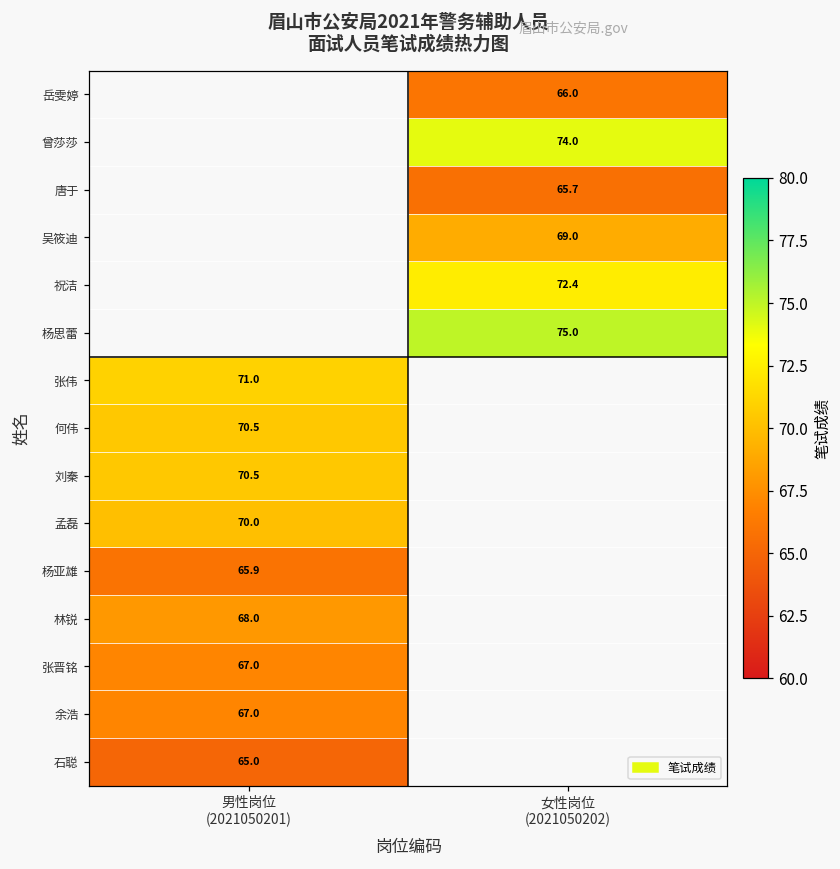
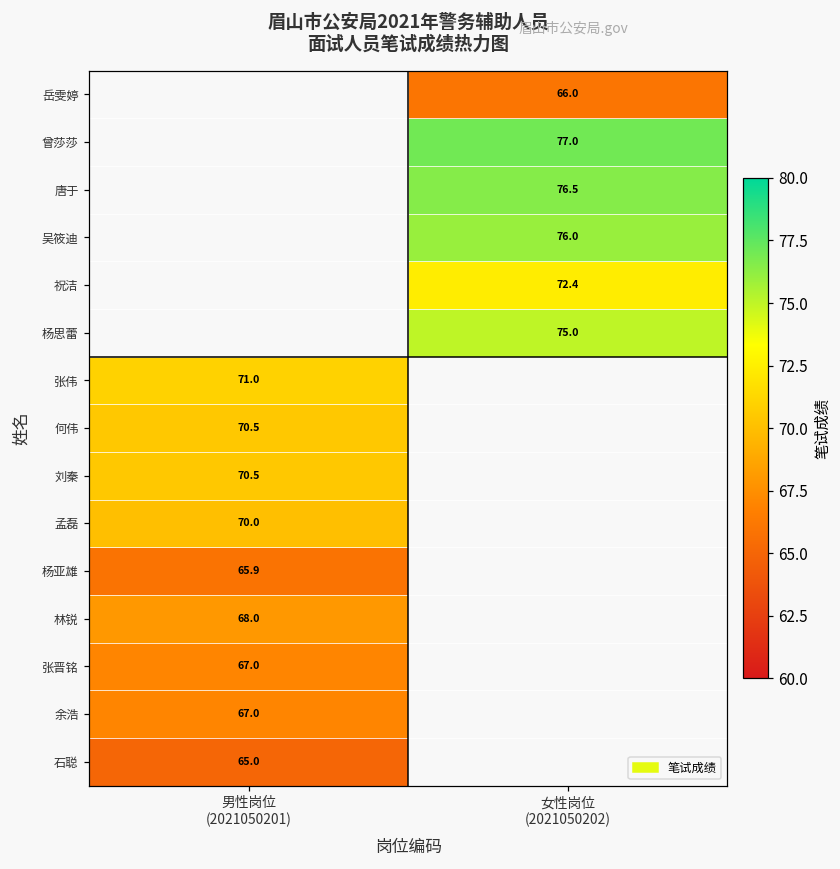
  {
    "岳雯婷": {
      "女性岗位 (2021050202)": 66.0
    },
    "曾莎莎": {
-     "女性岗位 (2021050202)": 74.0
+     "女性岗位 (2021050202)": 77.0
    },
    "唐于": {
-     "女性岗位 (2021050202)": 65.7
+     "女性岗位 (2021050202)": 76.5
    },
    "吴筱迪": {
-     "女性岗位 (2021050202)": 69.0
+     "女性岗位 (2021050202)": 76.0
    },
    "祝洁": {
      "女性岗位 (2021050202)": 72.4
    },
    "杨思蕾": {
      "女性岗位 (2021050202)": 75.0
    },
    "张伟": {
      "男性岗位 (2021050201)": 71.0
    },
    "何伟": {
      "男性岗位 (2021050201)": 70.5
    },
    "刘秦": {
      "男性岗位 (2021050201)": 70.5
    },
    "孟磊": {
      "男性岗位 (2021050201)": 70.0
    },
    "杨亚雄": {
      "男性岗位 (2021050201)": 65.9
    },
    "林锐": {
      "男性岗位 (2021050201)": 68.0
    },
    "张晋铭": {
      "男性岗位 (2021050201)": 67.0
    },
    "余浩": {
      "男性岗位 (2021050201)": 67.0
    },
    "石聪": {
      "男性岗位 (2021050201)": 65.0
    }
  }
